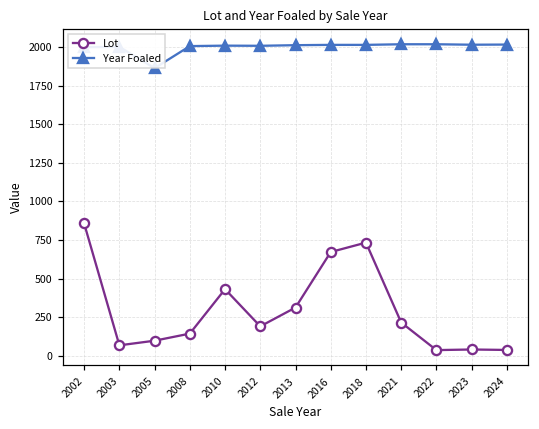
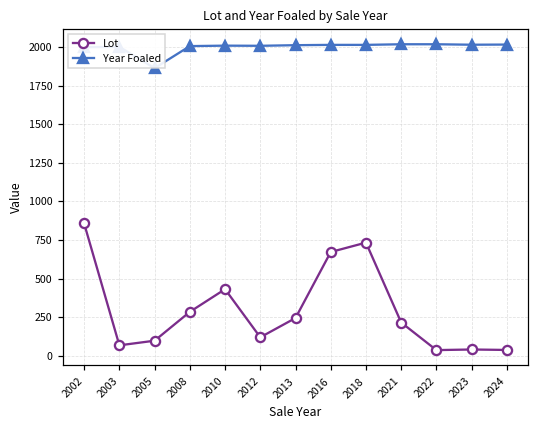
  {
    "Lot": {
      "2002": 860,
      "2003": 70,
      "2005": 100,
-     "2008": 140,
+     "2008": 280,
      "2010": 430,
-     "2012": 190,
-     "2013": 310,
+     "2012": 120,
+     "2013": 240,
      "2016": 670,
      "2018": 730,
      "2021": 220,
      "2022": 40,
      "2023": 40,
      "2024": 40
    },
    "Year Foaled": {
      "2008": 2010,
      "2010": 2010,
      "2012": 2010,
      "2013": 2010,
      "2016": 2020,
      "2018": 2020,
      "2021": 2020,
      "2022": 2020,
      "2023": 2020,
      "2024": 2020
    }
  }
